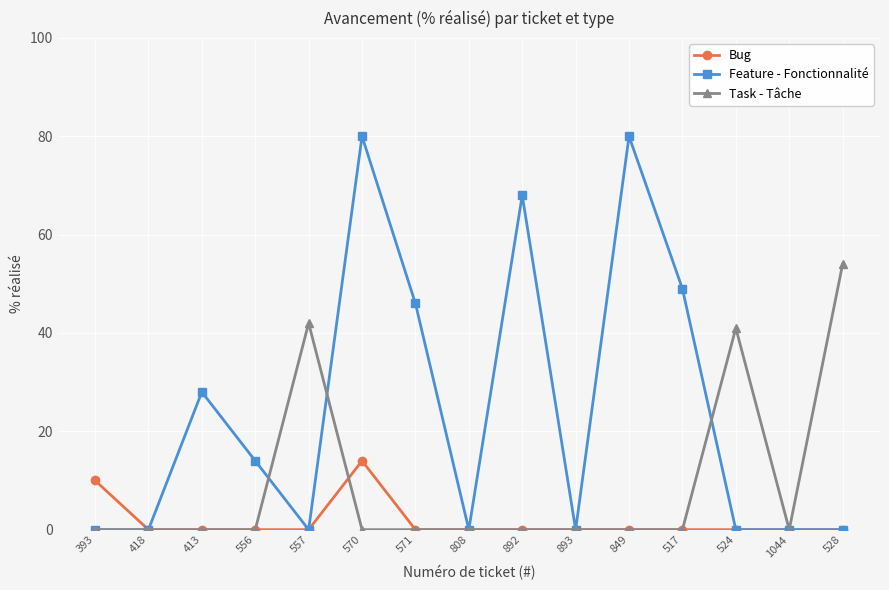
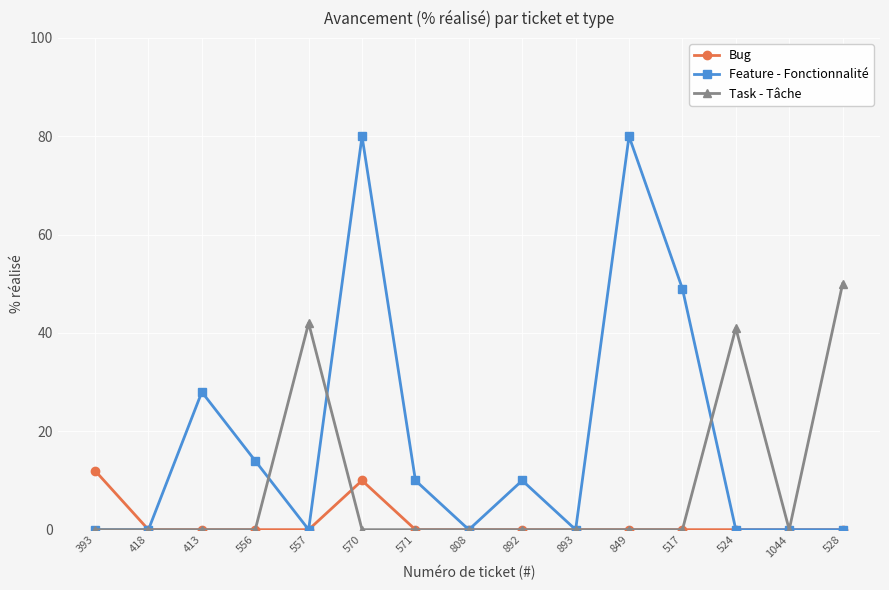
  {
    "Bug": {
-     "393": 10,
-     "570": 14
+     "393": 12,
+     "570": 10
    },
    "Feature - Fonctionnalité": {
      "413": 28,
      "556": 14,
      "570": 80,
-     "571": 46,
-     "892": 68,
+     "571": 10,
+     "892": 10,
      "849": 80,
      "517": 49
    },
    "Task - Tâche": {
      "557": 42,
      "570": 0,
      "524": 41,
-     "528": 54
+     "528": 50
    }
  }
